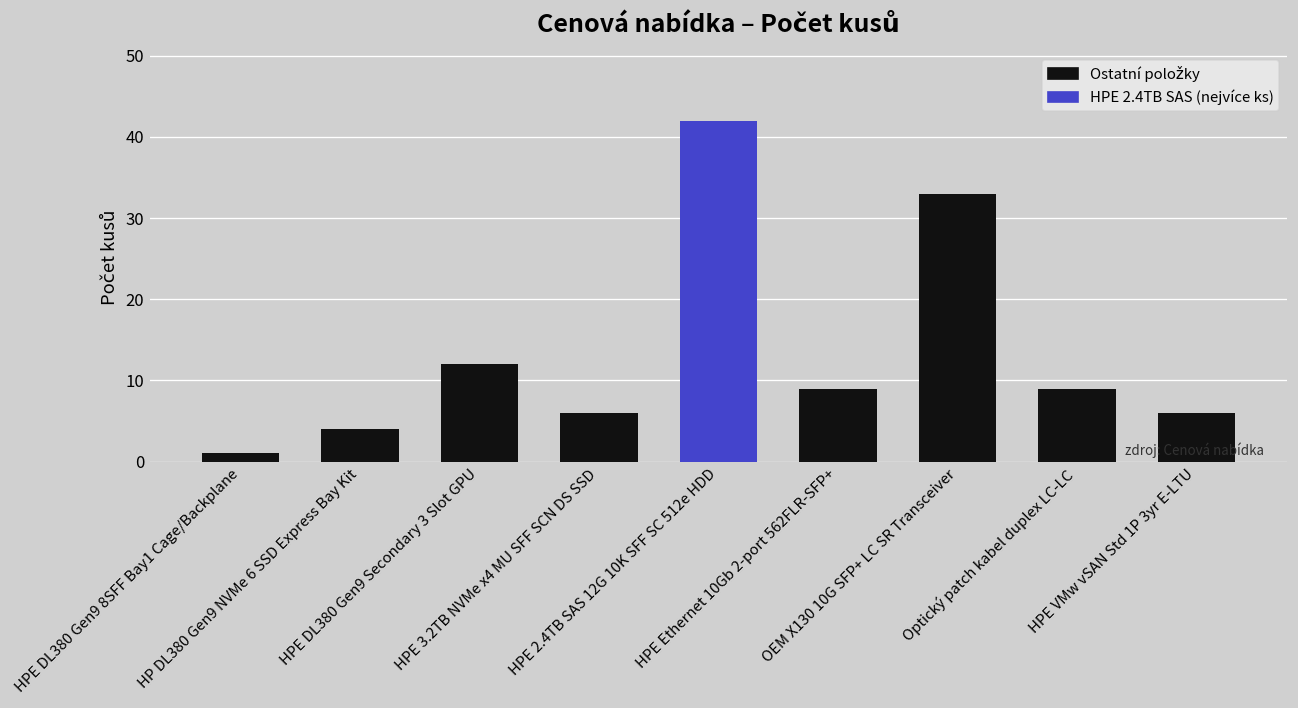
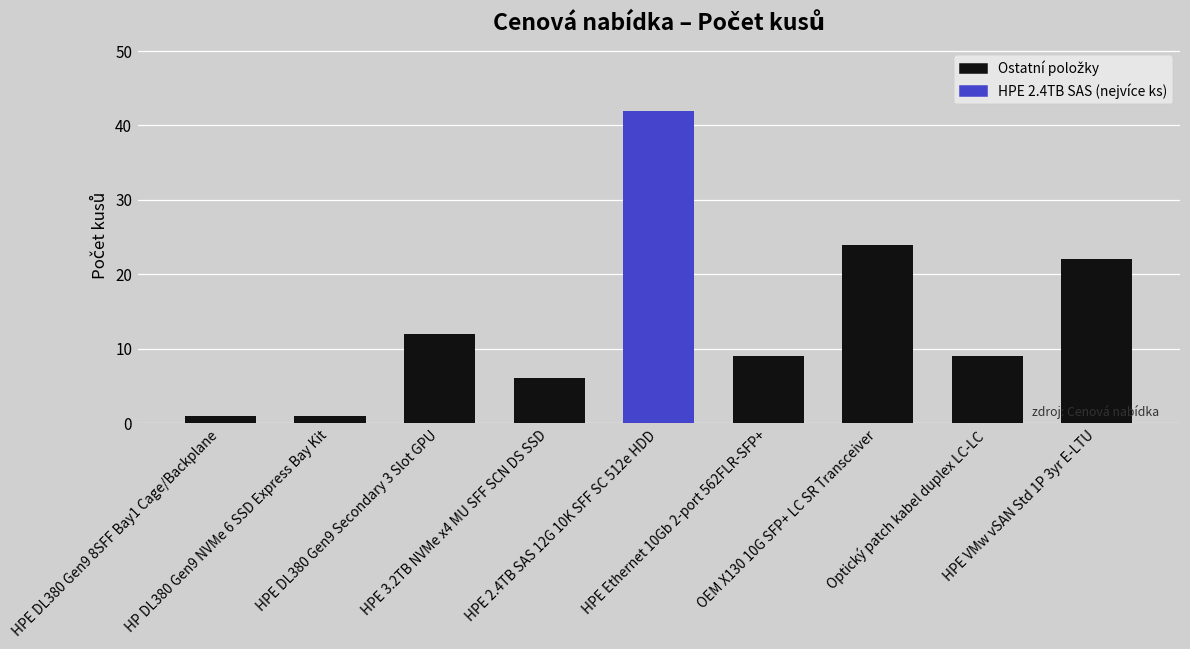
  {
    "HPE DL380 Gen9 8SFF Bay1 Cage/Backplane": 1,
-   "HP DL380 Gen9 NVMe 6 SSD Express Bay Kit": 4,
+   "HP DL380 Gen9 NVMe 6 SSD Express Bay Kit": 1,
    "HPE DL380 Gen9 Secondary 3 Slot GPU": 12,
    "HPE 3.2TB NVMe x4 MU SFF SCN DS SSD": 6,
    "HPE 2.4TB SAS 12G 10K SFF SC 512e HDD": 42,
    "HPE Ethernet 10Gb 2-port 562FLR-SFP+": 9,
-   "OEM X130 10G SFP+ LC SR Transceiver": 33,
+   "OEM X130 10G SFP+ LC SR Transceiver": 24,
    "Optický patch kabel duplex LC-LC": 9,
-   "HPE VMw vSAN Std 1P 3yr E-LTU": 6
+   "HPE VMw vSAN Std 1P 3yr E-LTU": 22
  }
